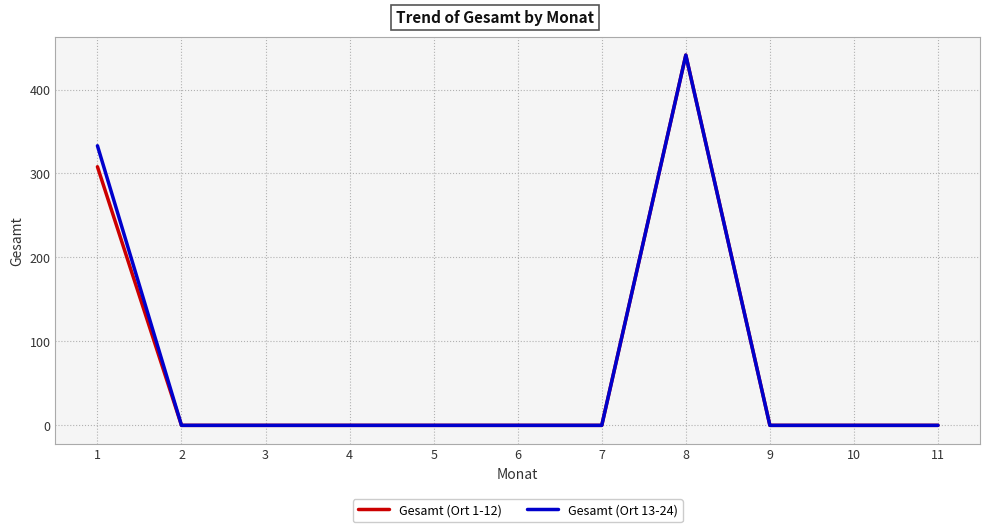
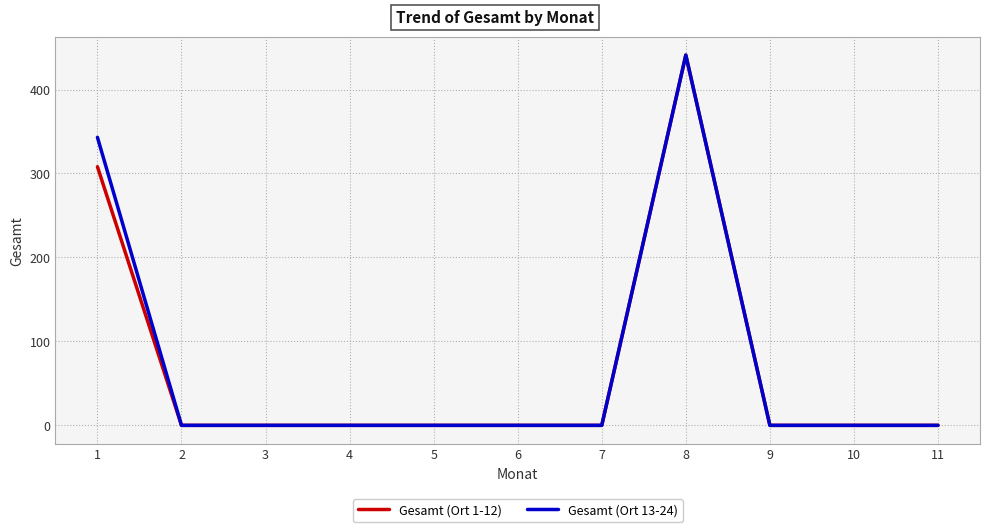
  {
    "Gesamt (Ort 1-12)": {
      "1": 310
    },
    "Gesamt (Ort 13-24)": {
-     "1": 330
+     "1": 340
    }
  }
